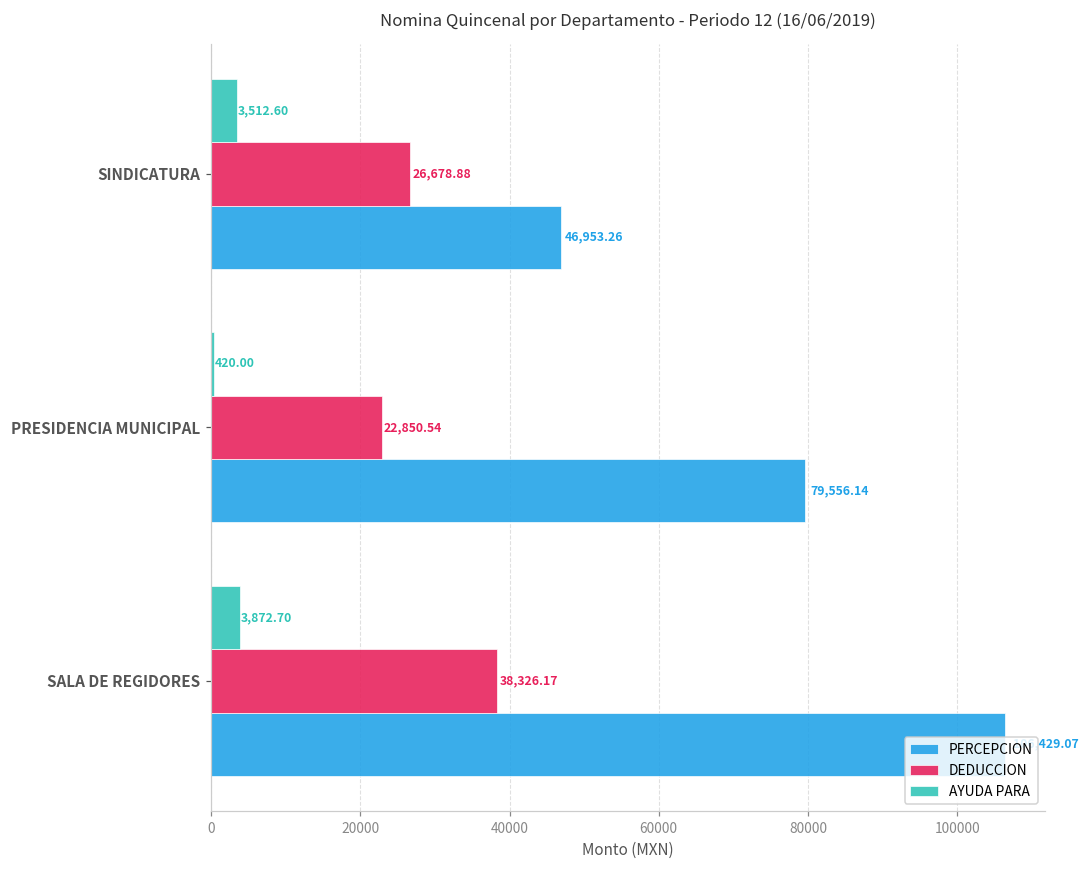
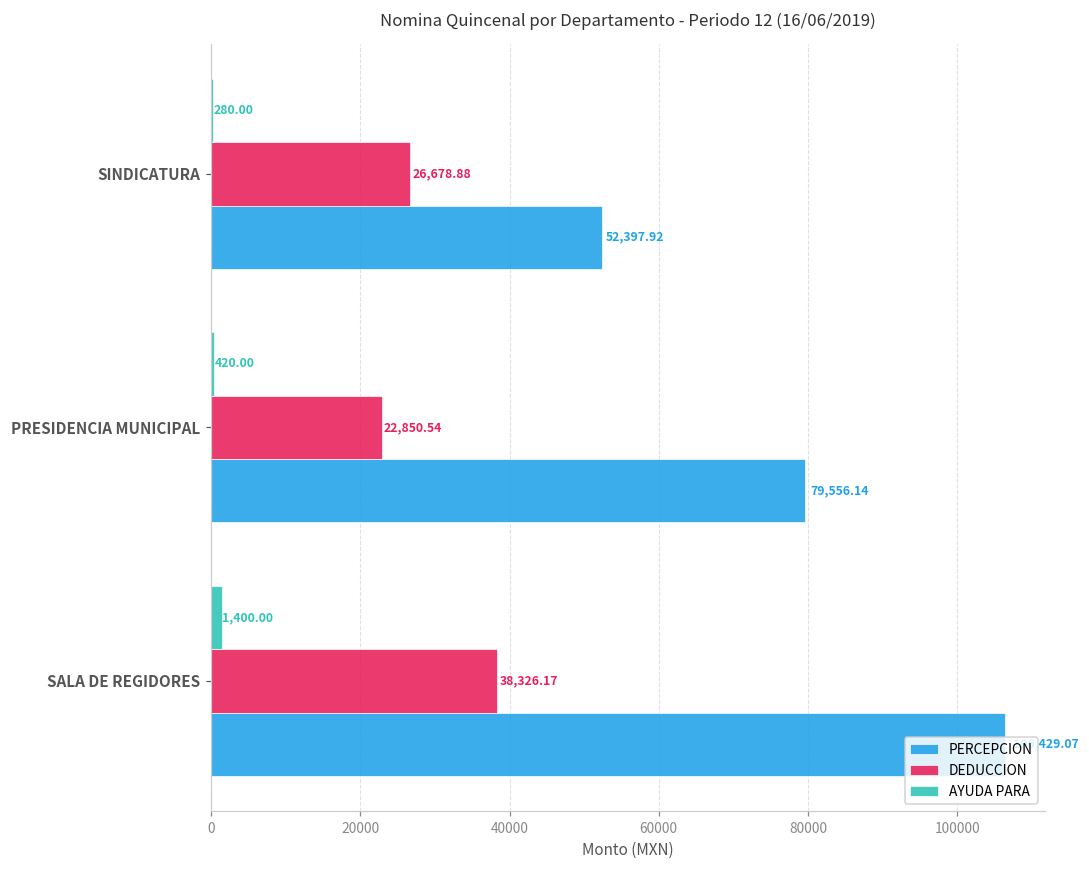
  {
    "PERCEPCION": {
-     "SINDICATURA": "46,953.26",
+     "SINDICATURA": "52,397.92",
      "PRESIDENCIA MUNICIPAL": "79,556.14"
    },
    "DEDUCCION": {
      "SINDICATURA": "26,678.88",
      "PRESIDENCIA MUNICIPAL": "22,850.54",
      "SALA DE REGIDORES": "38,326.17"
    },
    "AYUDA PARA": {
-     "SINDICATURA": "3,512.60",
+     "SINDICATURA": "280.00",
      "PRESIDENCIA MUNICIPAL": "420.00",
-     "SALA DE REGIDORES": "3,872.70"
+     "SALA DE REGIDORES": "1,400.00"
    }
  }
